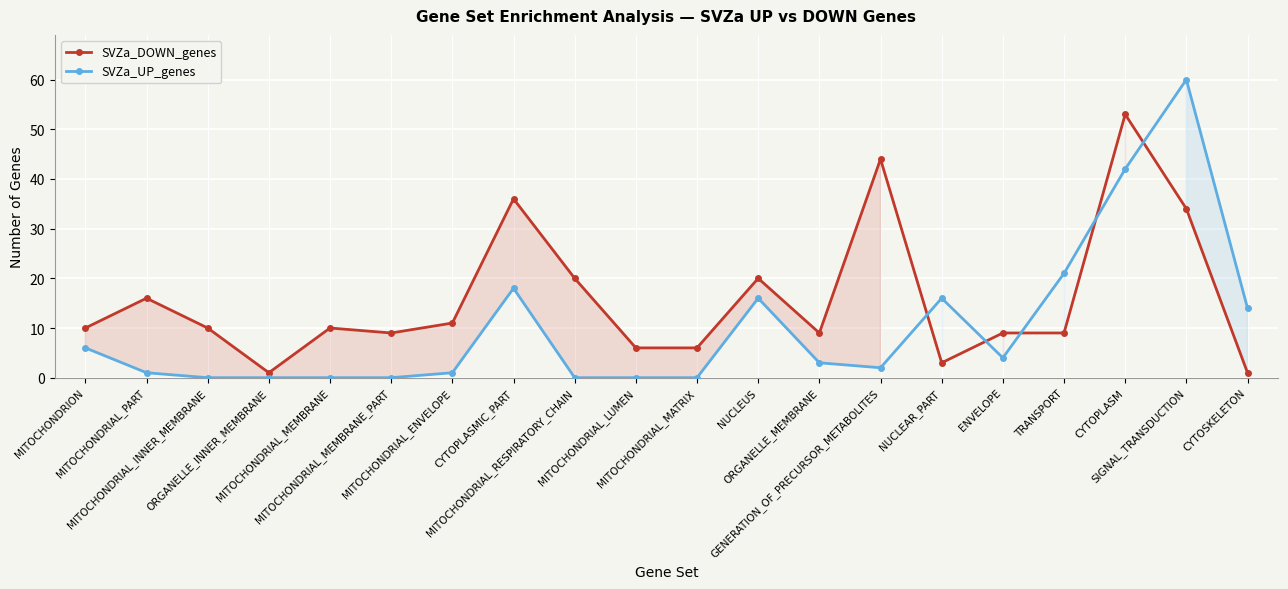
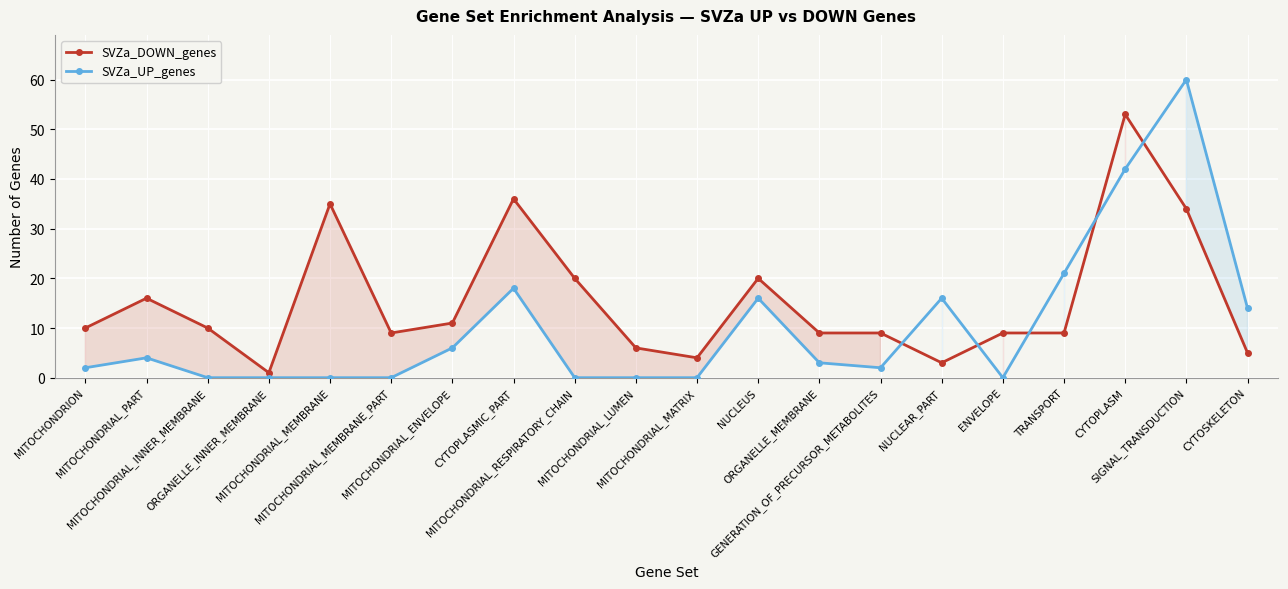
  {
    "SVZa_DOWN_genes": {
      "MITOCHONDRION": 10,
      "MITOCHONDRIAL_PART": 16,
      "MITOCHONDRIAL_INNER_MEMBRANE": 10,
      "ORGANELLE_INNER_MEMBRANE": 1,
-     "MITOCHONDRIAL_MEMBRANE": 10,
+     "MITOCHONDRIAL_MEMBRANE": 35,
      "MITOCHONDRIAL_MEMBRANE_PART": 9,
      "MITOCHONDRIAL_ENVELOPE": 11,
      "CYTOPLASMIC_PART": 36,
      "MITOCHONDRIAL_RESPIRATORY_CHAIN": 20,
      "MITOCHONDRIAL_LUMEN": 6,
-     "MITOCHONDRIAL_MATRIX": 6,
+     "MITOCHONDRIAL_MATRIX": 4,
      "NUCLEUS": 20,
      "ORGANELLE_MEMBRANE": 9,
-     "GENERATION_OF_PRECURSOR_METABOLITES": 44,
+     "GENERATION_OF_PRECURSOR_METABOLITES": 9,
      "NUCLEAR_PART": 3,
      "ENVELOPE": 9,
      "TRANSPORT": 9,
      "CYTOPLASM": 53,
      "SIGNAL_TRANSDUCTION": 34,
-     "CYTOSKELETON": 1
+     "CYTOSKELETON": 5
    },
    "SVZa_UP_genes": {
-     "MITOCHONDRION": 6,
-     "MITOCHONDRIAL_PART": 1,
+     "MITOCHONDRION": 2,
+     "MITOCHONDRIAL_PART": 4,
      "MITOCHONDRIAL_INNER_MEMBRANE": 0,
      "ORGANELLE_INNER_MEMBRANE": 0,
      "MITOCHONDRIAL_MEMBRANE": 0,
      "MITOCHONDRIAL_MEMBRANE_PART": 0,
-     "MITOCHONDRIAL_ENVELOPE": 1,
+     "MITOCHONDRIAL_ENVELOPE": 6,
      "CYTOPLASMIC_PART": 18,
      "MITOCHONDRIAL_RESPIRATORY_CHAIN": 0,
      "MITOCHONDRIAL_LUMEN": 0,
      "MITOCHONDRIAL_MATRIX": 0,
      "NUCLEUS": 16,
      "ORGANELLE_MEMBRANE": 3,
      "GENERATION_OF_PRECURSOR_METABOLITES": 2,
      "NUCLEAR_PART": 16,
-     "ENVELOPE": 4,
+     "ENVELOPE": 0,
      "TRANSPORT": 21,
      "CYTOPLASM": 42,
      "SIGNAL_TRANSDUCTION": 60,
      "CYTOSKELETON": 14
    }
  }
